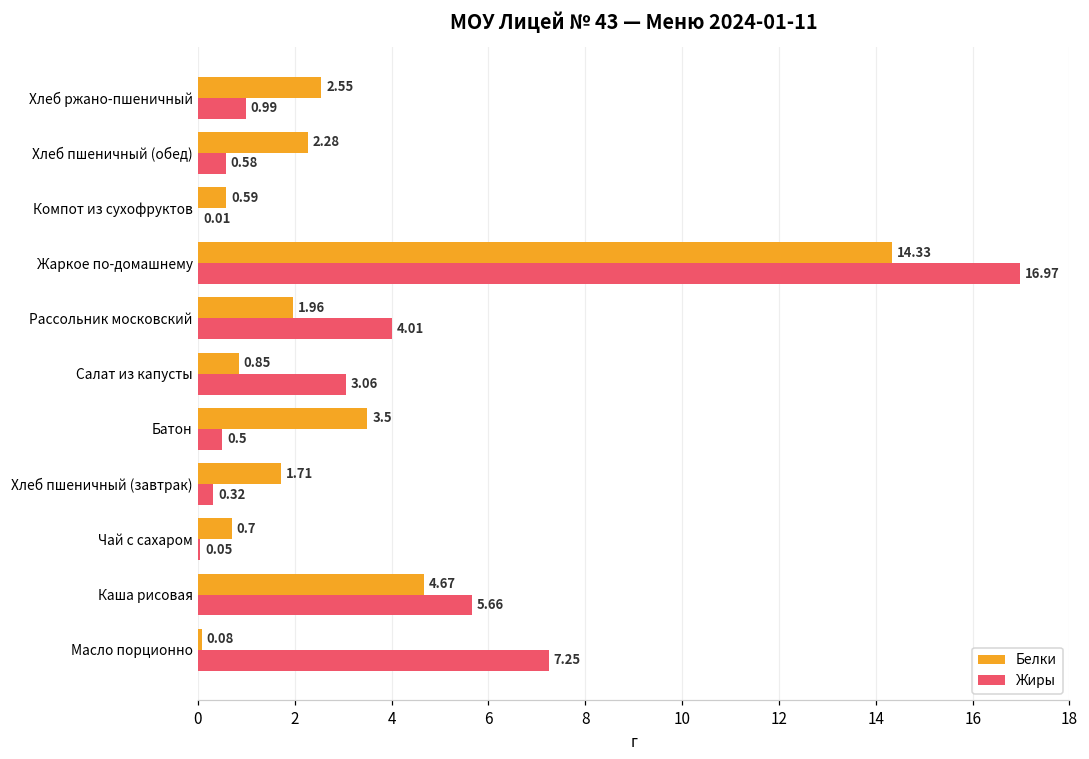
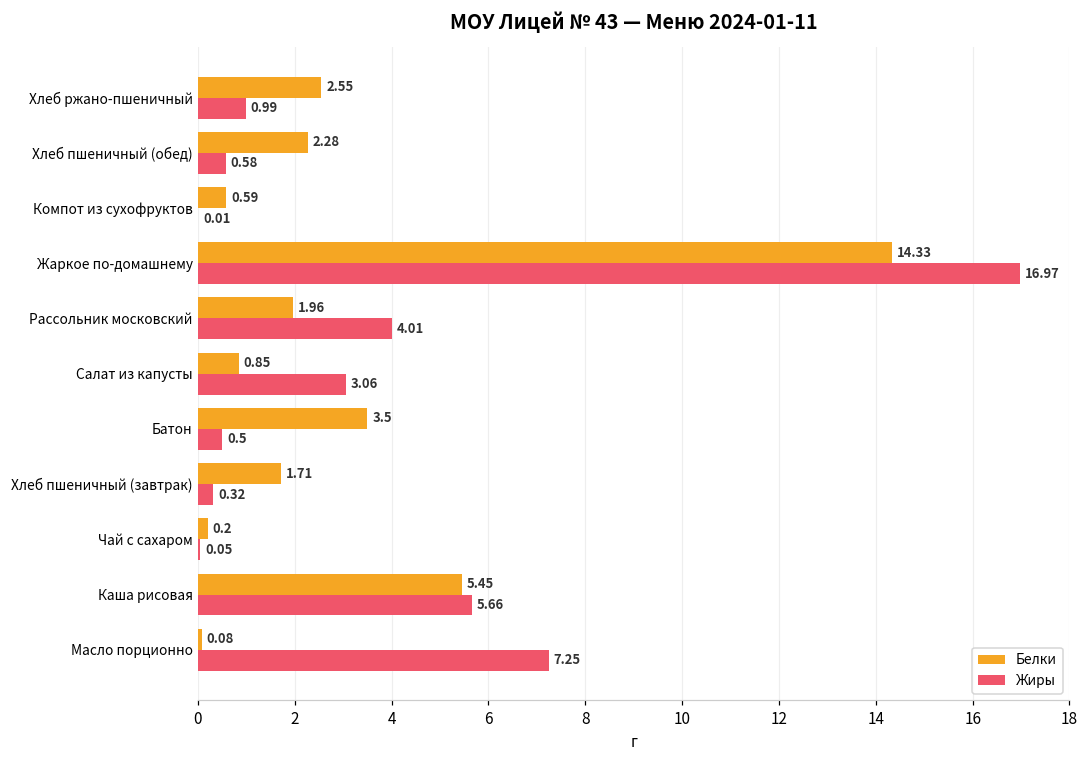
  {
    "Белки": {
      "Хлеб ржано-пшеничный": 2.55,
      "Хлеб пшеничный (обед)": 2.28,
      "Компот из сухофруктов": 0.59,
      "Жаркое по-домашнему": 14.33,
      "Рассольник московский": 1.96,
      "Салат из капусты": 0.85,
      "Батон": 3.5,
      "Хлеб пшеничный (завтрак)": 1.71,
-     "Чай с сахаром": 0.7,
-     "Каша рисовая": 4.67,
+     "Чай с сахаром": 0.2,
+     "Каша рисовая": 5.45,
      "Масло порционно": 0.08
    },
    "Жиры": {
      "Хлеб ржано-пшеничный": 0.99,
      "Хлеб пшеничный (обед)": 0.58,
      "Компот из сухофруктов": 0.01,
      "Жаркое по-домашнему": 16.97,
      "Рассольник московский": 4.01,
      "Салат из капусты": 3.06,
      "Батон": 0.5,
      "Хлеб пшеничный (завтрак)": 0.32,
      "Чай с сахаром": 0.05,
      "Каша рисовая": 5.66,
      "Масло порционно": 7.25
    }
  }
